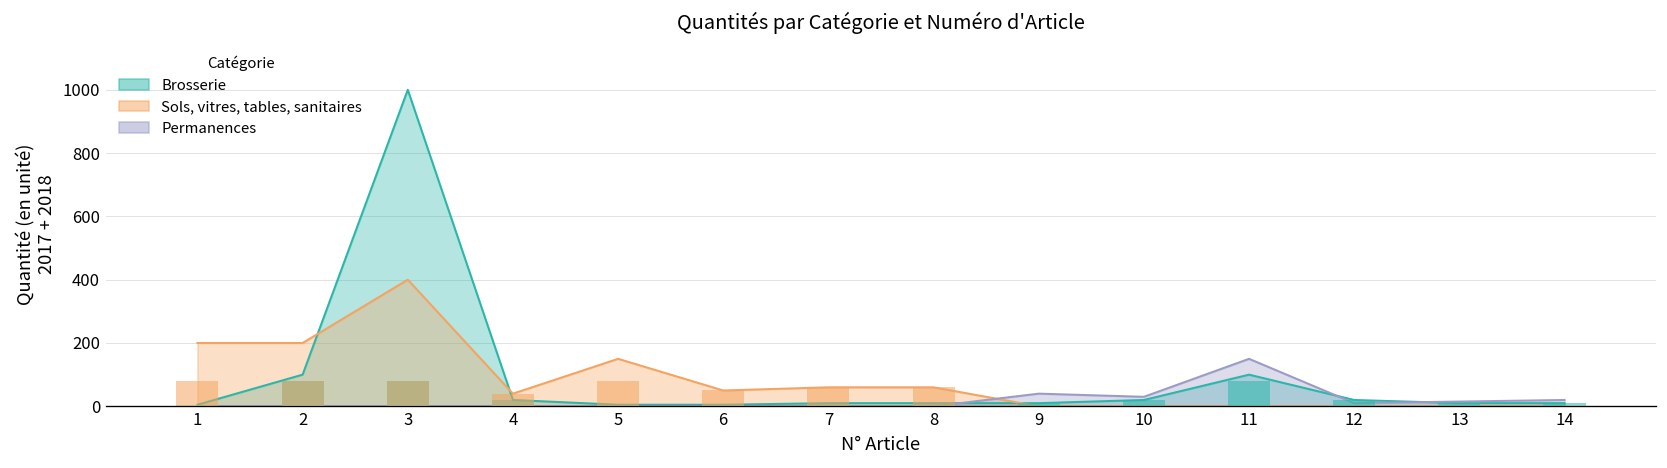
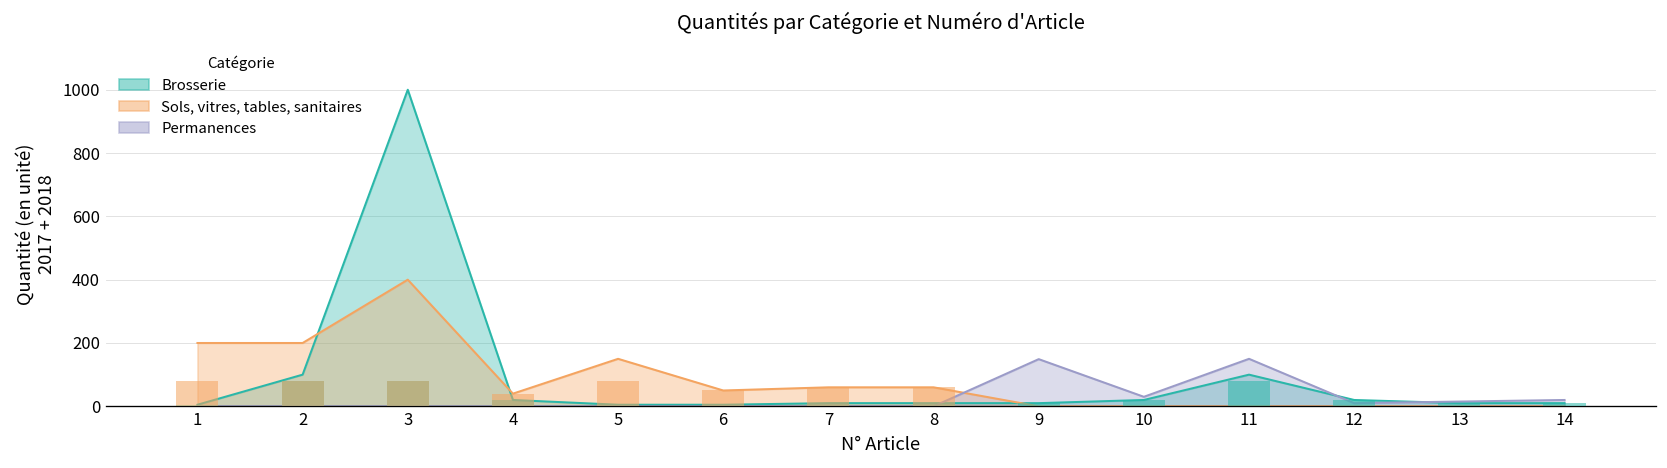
  {
    "Permanences": {
      "2": 0,
      "3": 0,
      "4": 0,
      "7": 0,
      "8": 0,
-     "9": 40,
+     "9": 150,
      "10": 30,
      "11": 150,
      "12": 10,
      "14": 20
    }
  }
